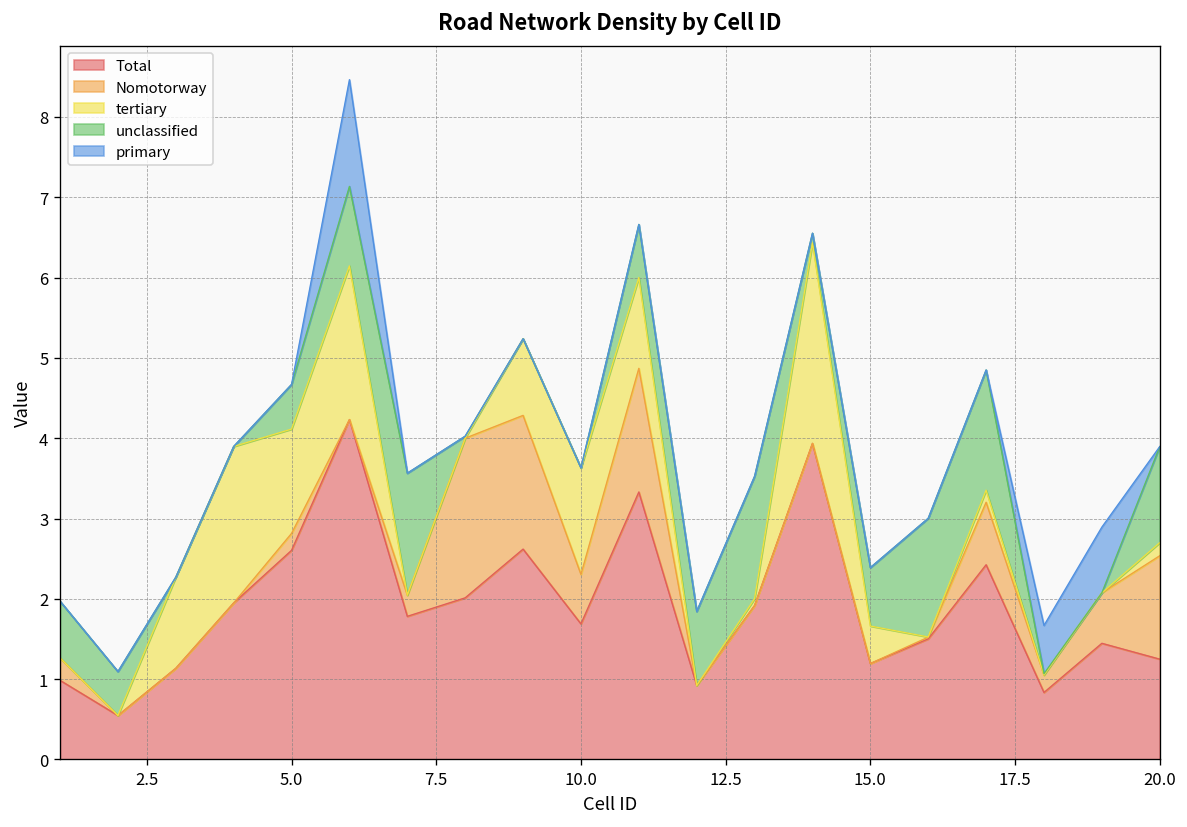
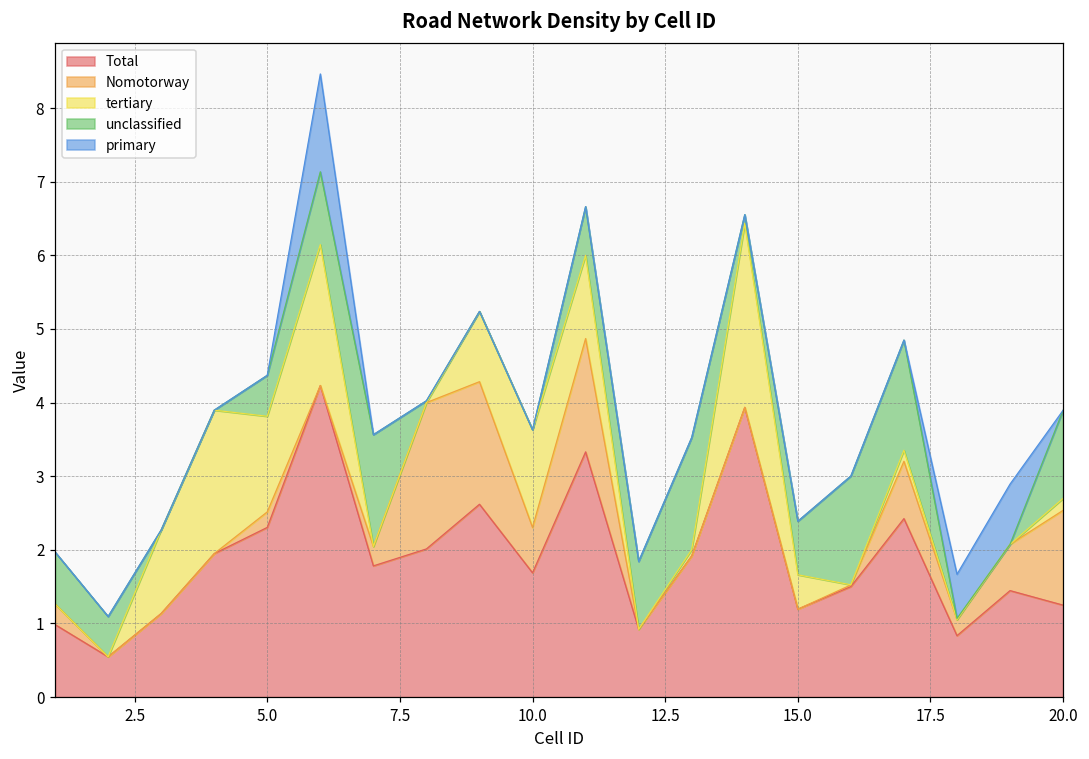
  {
    "Total": {
-     "5.0": 2.6,
+     "5.0": 2.3,
      "10.0": 1.7,
      "20.0": 1.2
    }
  }
